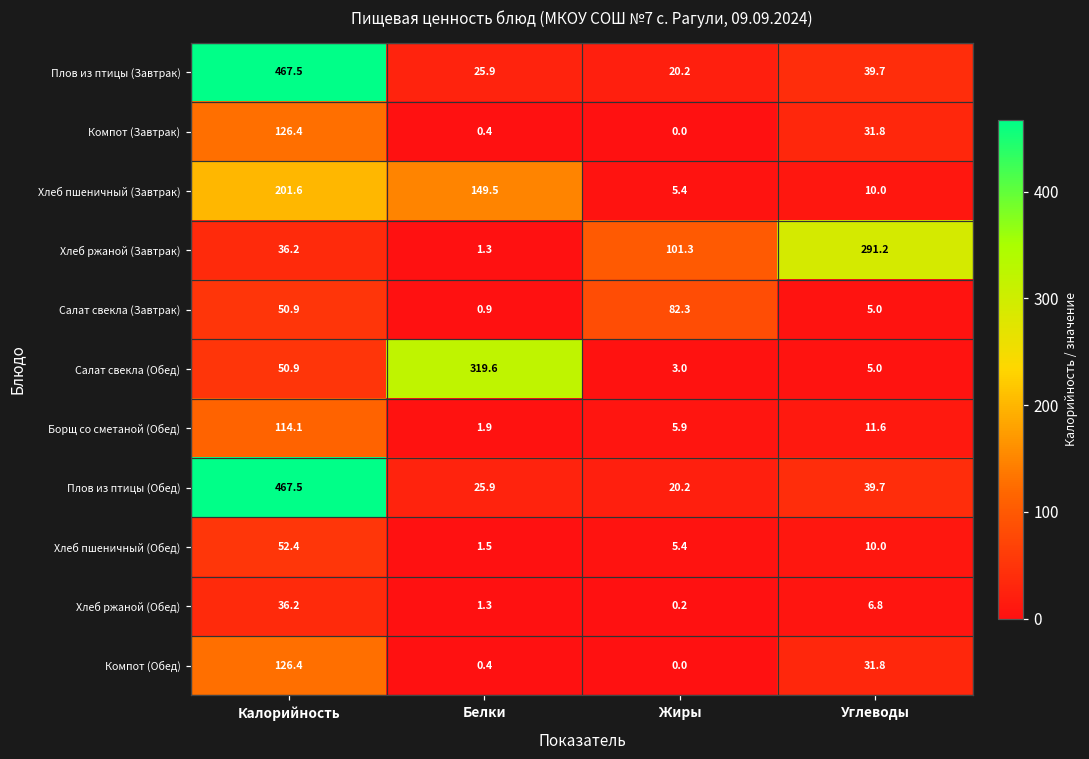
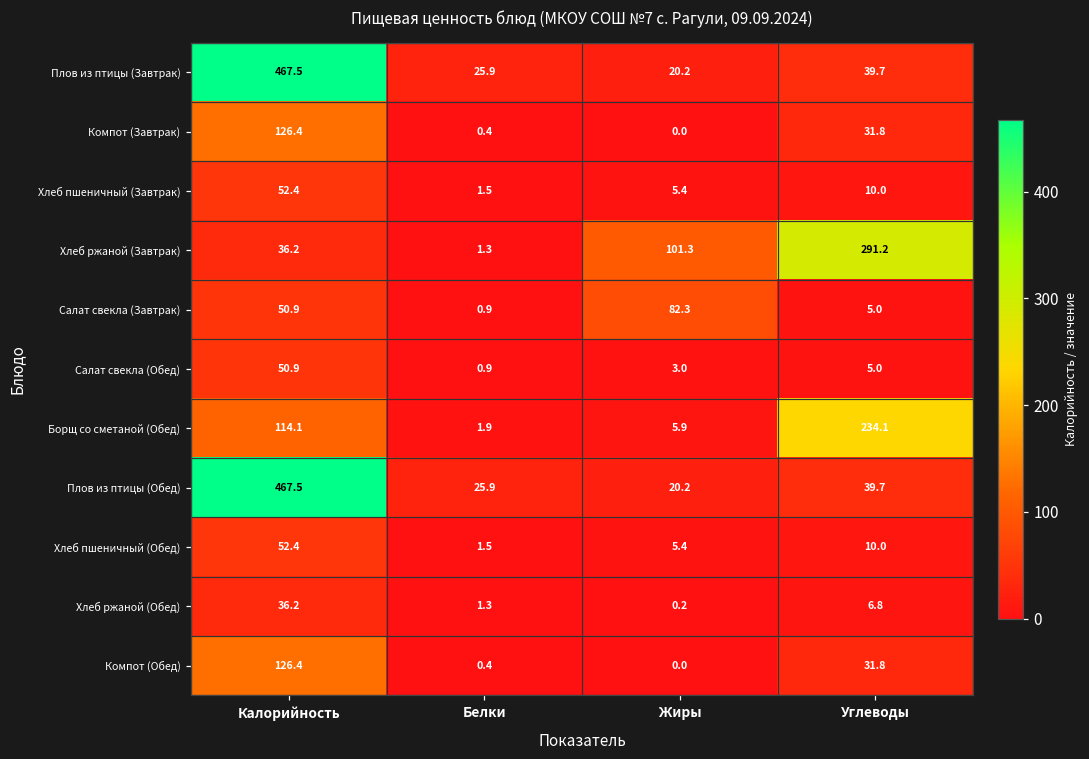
  {
    "Плов из птицы (Завтрак)": {
      "Калорийность": 467.5,
      "Белки": 25.9,
      "Жиры": 20.2,
      "Углеводы": 39.7
    },
    "Компот (Завтрак)": {
      "Калорийность": 126.4,
      "Белки": 0.4,
      "Жиры": 0.0,
      "Углеводы": 31.8
    },
    "Хлеб пшеничный (Завтрак)": {
-     "Калорийность": 201.6,
-     "Белки": 149.5,
+     "Калорийность": 52.4,
+     "Белки": 1.5,
      "Жиры": 5.4,
      "Углеводы": 10.0
    },
    "Хлеб ржаной (Завтрак)": {
      "Калорийность": 36.2,
      "Белки": 1.3,
      "Жиры": 101.3,
      "Углеводы": 291.2
    },
    "Салат свекла (Завтрак)": {
      "Калорийность": 50.9,
      "Белки": 0.9,
      "Жиры": 82.3,
      "Углеводы": 5.0
    },
    "Салат свекла (Обед)": {
      "Калорийность": 50.9,
-     "Белки": 319.6,
+     "Белки": 0.9,
      "Жиры": 3.0,
      "Углеводы": 5.0
    },
    "Борщ со сметаной (Обед)": {
      "Калорийность": 114.1,
      "Белки": 1.9,
      "Жиры": 5.9,
-     "Углеводы": 11.6
+     "Углеводы": 234.1
    },
    "Плов из птицы (Обед)": {
      "Калорийность": 467.5,
      "Белки": 25.9,
      "Жиры": 20.2,
      "Углеводы": 39.7
    },
    "Хлеб пшеничный (Обед)": {
      "Калорийность": 52.4,
      "Белки": 1.5,
      "Жиры": 5.4,
      "Углеводы": 10.0
    },
    "Хлеб ржаной (Обед)": {
      "Калорийность": 36.2,
      "Белки": 1.3,
      "Жиры": 0.2,
      "Углеводы": 6.8
    },
    "Компот (Обед)": {
      "Калорийность": 126.4,
      "Белки": 0.4,
      "Жиры": 0.0,
      "Углеводы": 31.8
    }
  }
